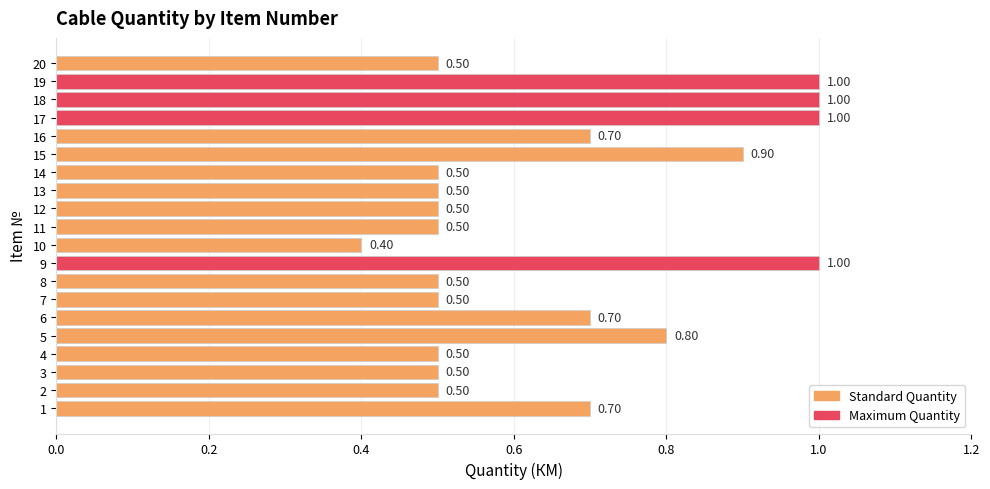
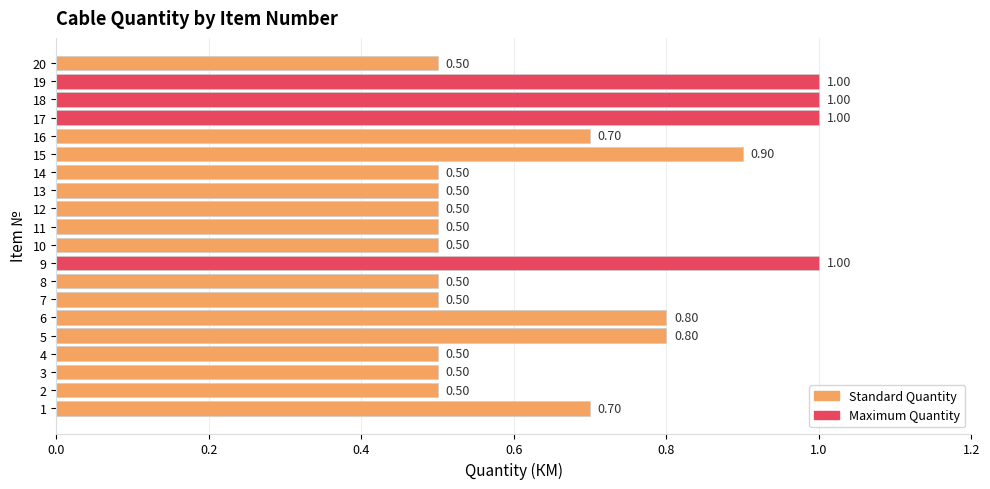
  {
    "20": 0.50,
    "19": 1.00,
    "18": 1.00,
    "17": 1.00,
    "16": 0.70,
    "15": 0.90,
    "14": 0.50,
    "13": 0.50,
    "12": 0.50,
    "11": 0.50,
-   "10": 0.40,
+   "10": 0.50,
    "9": 1.00,
    "8": 0.50,
    "7": 0.50,
-   "6": 0.70,
+   "6": 0.80,
    "5": 0.80,
    "4": 0.50,
    "3": 0.50,
    "2": 0.50,
    "1": 0.70
  }
